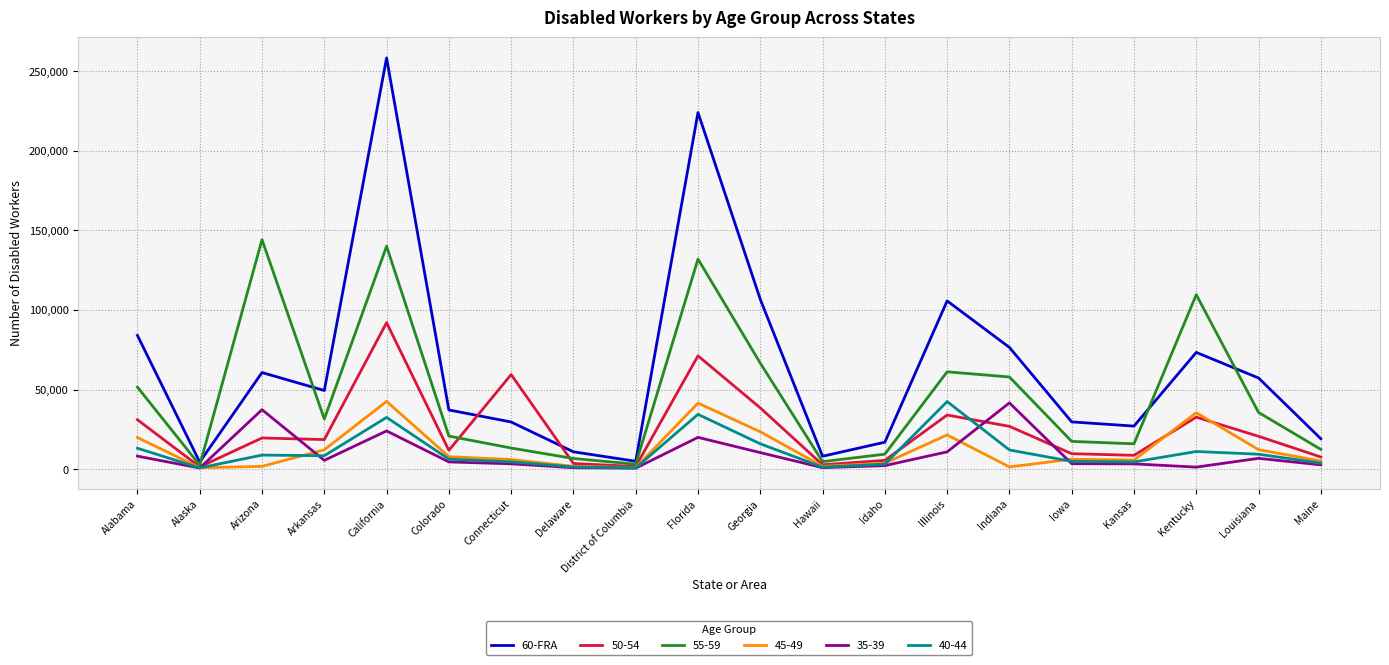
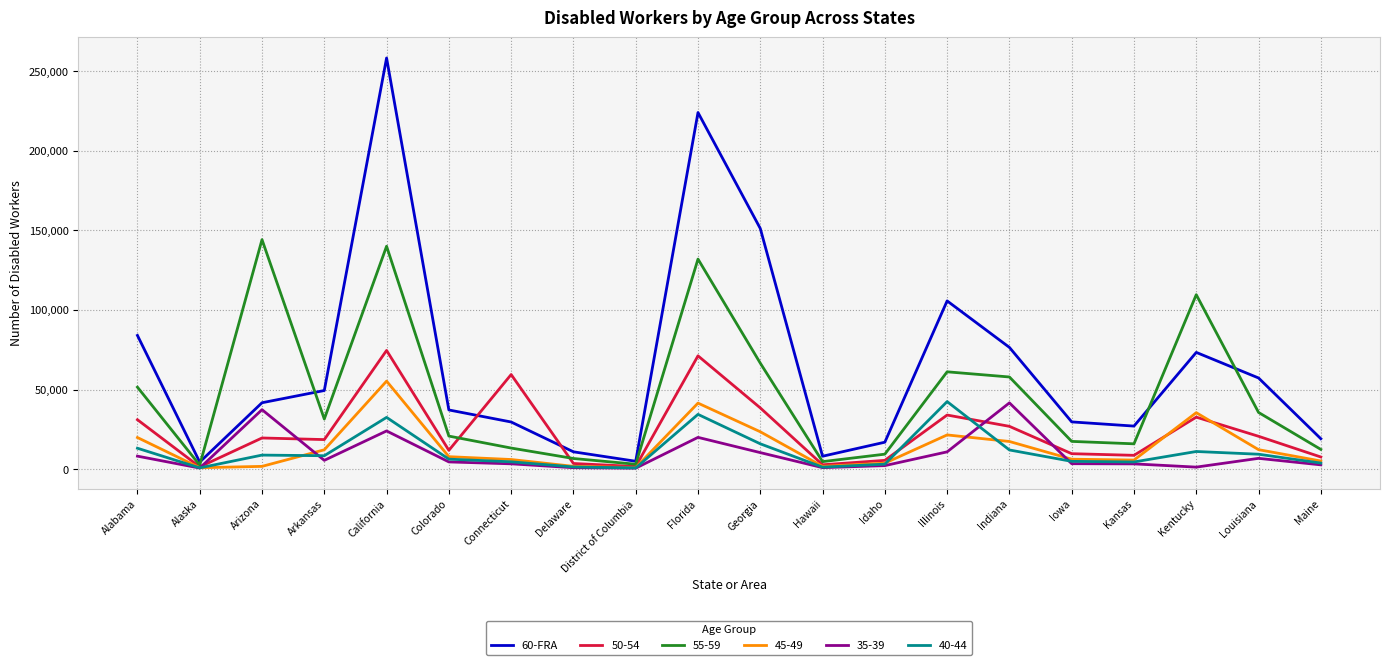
  {
    "60-FRA": {
      "Alabama": "84,000",
      "Alaska": "4,000",
-     "Arizona": "61,000",
+     "Arizona": "42,000",
      "Arkansas": "49,000",
      "California": "258,000",
      "Colorado": "37,000",
      "Connecticut": "30,000",
      "Delaware": "11,000",
      "District of Columbia": "5,000",
      "Florida": "224,000",
-     "Georgia": "107,000",
+     "Georgia": "151,000",
      "Hawaii": "8,000",
      "Idaho": "17,000",
      "Illinois": "106,000",
      "Indiana": "76,000",
      "Iowa": "30,000",
      "Kansas": "27,000",
      "Kentucky": "73,000",
      "Louisiana": "57,000",
      "Maine": "19,000"
    },
    "50-54": {
      "Alabama": "31,000",
      "Arizona": "20,000",
      "Arkansas": "19,000",
-     "California": "92,000",
+     "California": "75,000",
      "Colorado": "12,000",
      "Connecticut": "59,000",
      "Delaware": "4,000",
      "Florida": "71,000",
      "Georgia": "38,000",
      "Idaho": "5,000",
      "Illinois": "34,000",
      "Indiana": "27,000",
      "Iowa": "10,000",
      "Kansas": "9,000",
      "Kentucky": "33,000",
      "Louisiana": "21,000",
      "Maine": "8,000"
    },
    "55-59": {
      "Alabama": "51,000",
      "Arizona": "144,000",
      "Arkansas": "31,000",
      "California": "140,000",
      "Colorado": "21,000",
      "Connecticut": "13,000",
      "Delaware": "7,000",
      "Florida": "132,000",
      "Georgia": "67,000",
      "Hawaii": "5,000",
      "Idaho": "9,000",
      "Illinois": "61,000",
      "Indiana": "58,000",
      "Iowa": "17,000",
      "Kansas": "16,000",
      "Kentucky": "110,000",
      "Louisiana": "36,000",
      "Maine": "12,000"
    },
    "45-49": {
      "Alabama": "20,000",
      "Arizona": "2,000",
      "Arkansas": "12,000",
-     "California": "43,000",
+     "California": "55,000",
      "Florida": "41,000",
      "Georgia": "23,000",
      "Illinois": "21,000",
-     "Indiana": "1,000",
+     "Indiana": "17,000",
      "Kentucky": "35,000",
      "Louisiana": "12,000"
    },
    "35-39": {
      "Alabama": "8,000",
      "Arizona": "37,000",
      "Arkansas": "6,000",
      "California": "24,000",
      "Colorado": "5,000",
      "Florida": "20,000",
      "Georgia": "10,000",
      "Illinois": "11,000",
      "Indiana": "42,000",
      "Kentucky": "1,000",
      "Louisiana": "7,000"
    },
    "40-44": {
      "Alabama": "13,000",
      "Arizona": "9,000",
      "Arkansas": "8,000",
      "California": "32,000",
      "Florida": "34,000",
      "Georgia": "16,000",
      "Illinois": "42,000",
      "Indiana": "12,000",
      "Kentucky": "11,000",
      "Louisiana": "9,000"
    }
  }
